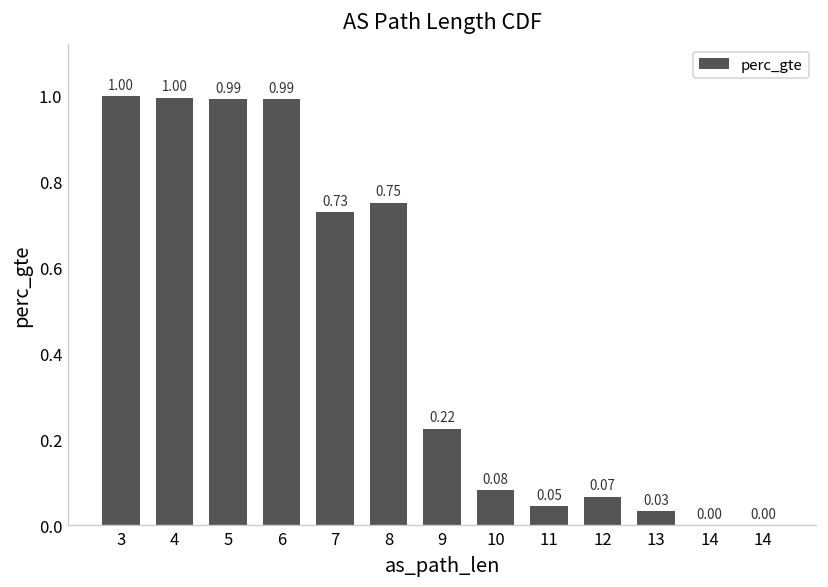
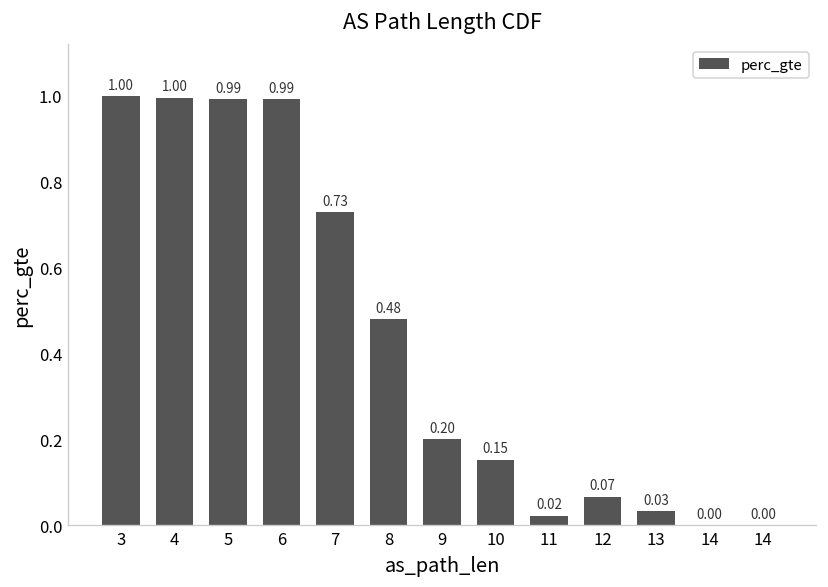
  {
    "3": 1.00,
    "4": 1.00,
    "5": 0.99,
    "6": 0.99,
    "7": 0.73,
-   "8": 0.75,
-   "9": 0.22,
-   "10": 0.08,
-   "11": 0.05,
+   "8": 0.48,
+   "9": 0.20,
+   "10": 0.15,
+   "11": 0.02,
    "12": 0.07,
    "13": 0.03
  }
